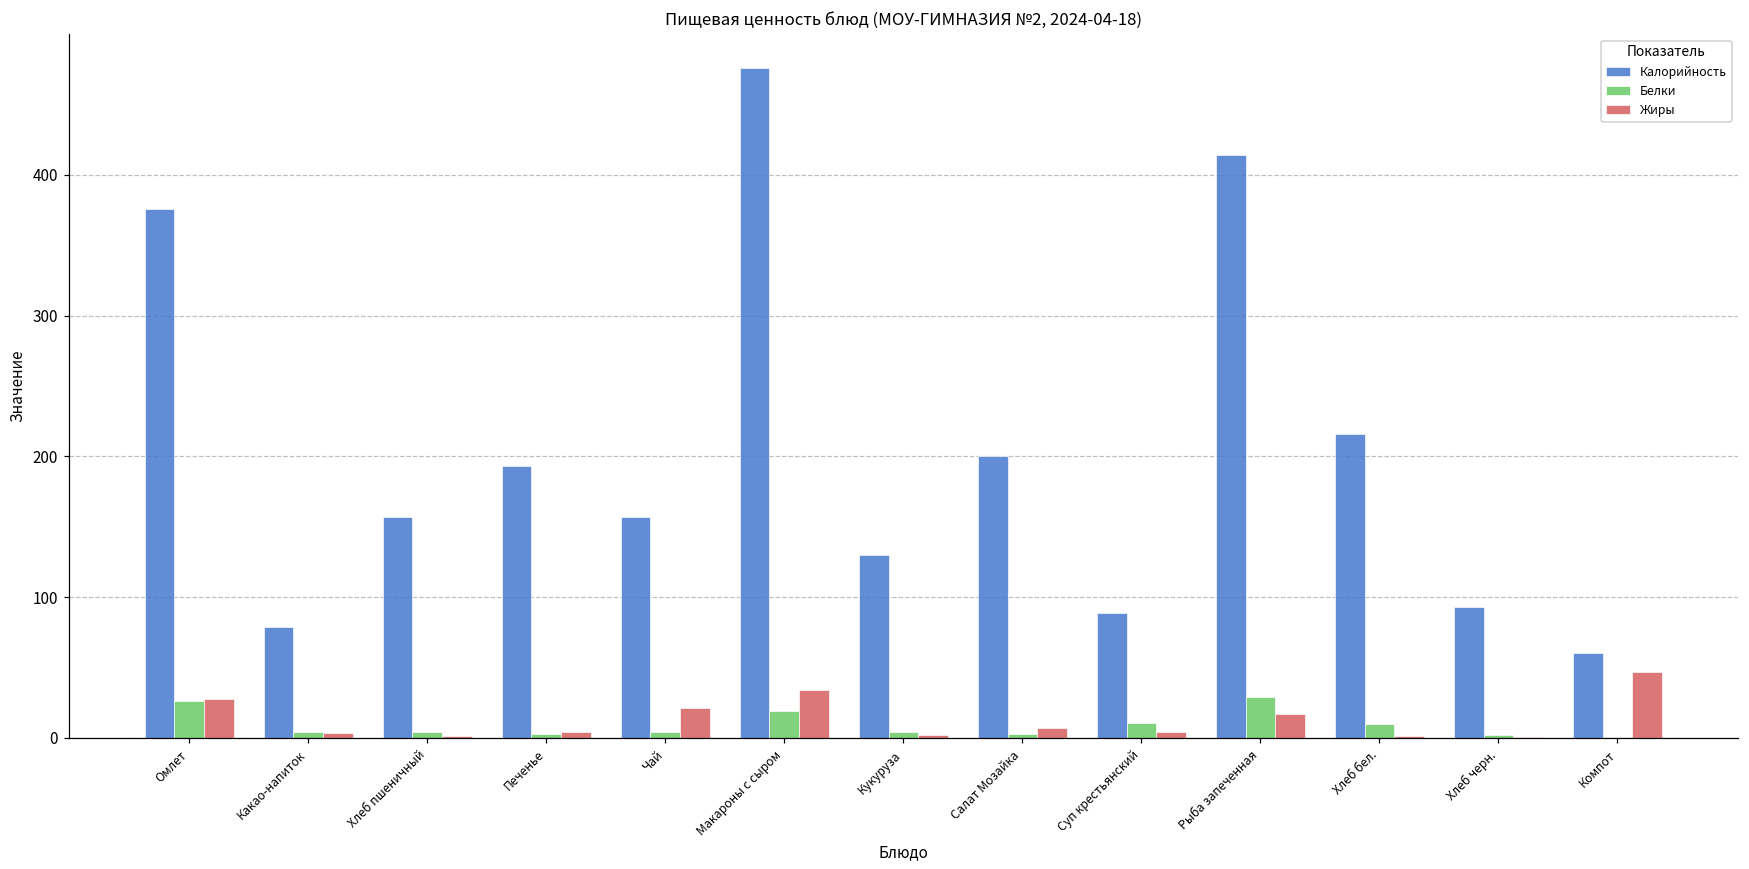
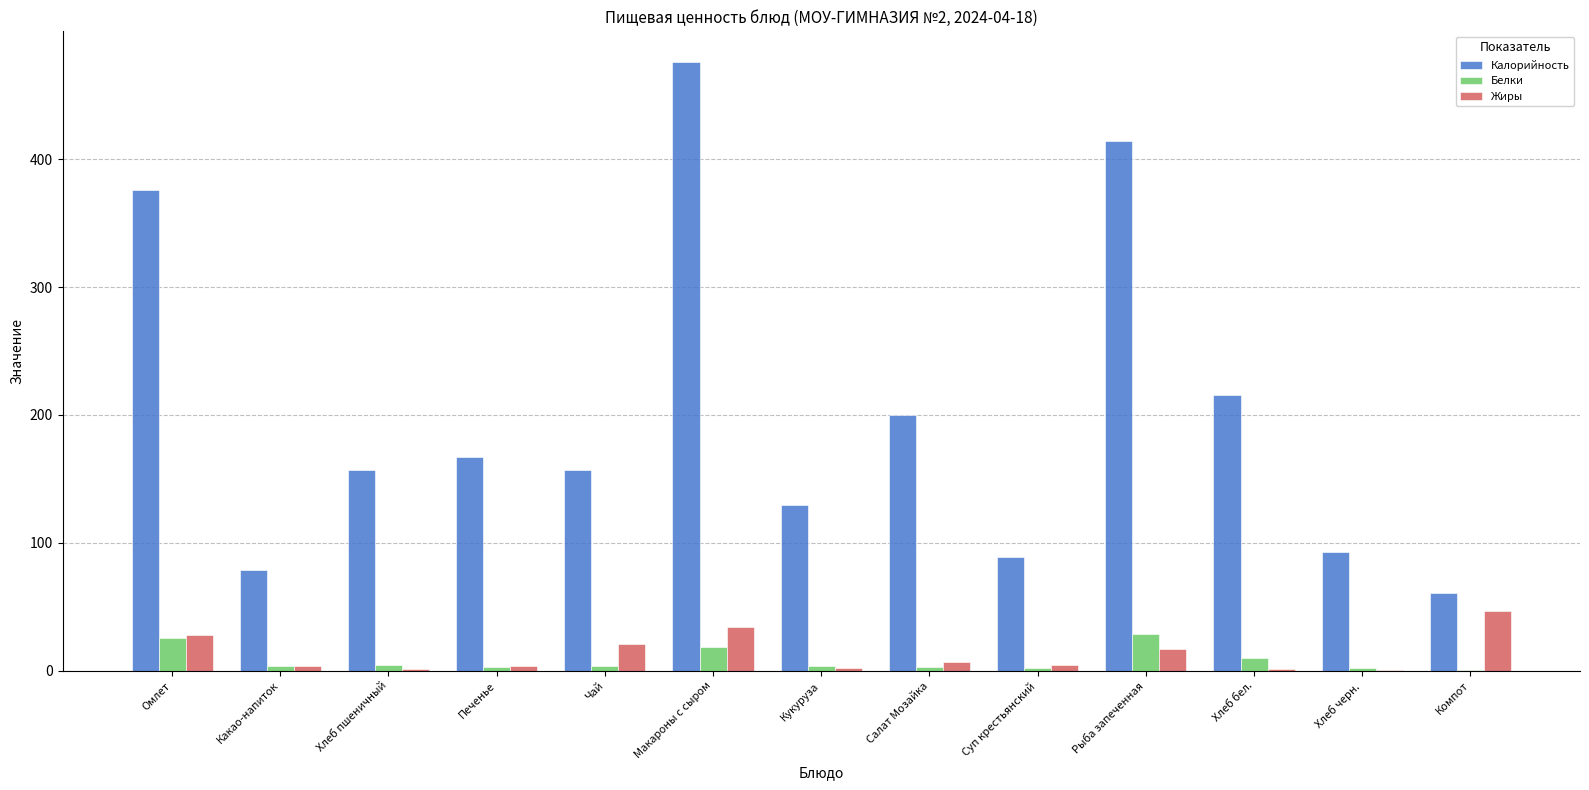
  {
    "Калорийность": {
      "Омлет": 376,
      "Какао-напиток": 79,
      "Хлеб пшеничный": 157,
-     "Печенье": 193,
+     "Печенье": 167,
      "Чай": 157,
      "Макароны с сыром": 476,
      "Кукуруза": 130,
      "Салат Мозайка": 200,
      "Суп крестьянский": 89,
      "Рыба запеченная": 414,
      "Хлеб бел.": 216,
      "Хлеб черн.": 93,
      "Компот": 61
    },
    "Белки": {
      "Омлет": 26,
      "Какао-напиток": 4,
      "Хлеб пшеничный": 5,
      "Печенье": 3,
      "Чай": 4,
      "Макароны с сыром": 19,
      "Кукуруза": 4,
      "Салат Мозайка": 3,
-     "Суп крестьянский": 11,
+     "Суп крестьянский": 2,
      "Рыба запеченная": 29,
      "Хлеб бел.": 10,
      "Хлеб черн.": 2
    },
    "Жиры": {
      "Омлет": 28,
      "Какао-напиток": 4,
      "Печенье": 4,
      "Чай": 21,
      "Макароны с сыром": 34,
      "Кукуруза": 2,
      "Салат Мозайка": 7,
      "Суп крестьянский": 4,
      "Рыба запеченная": 17,
      "Компот": 47
    }
  }
